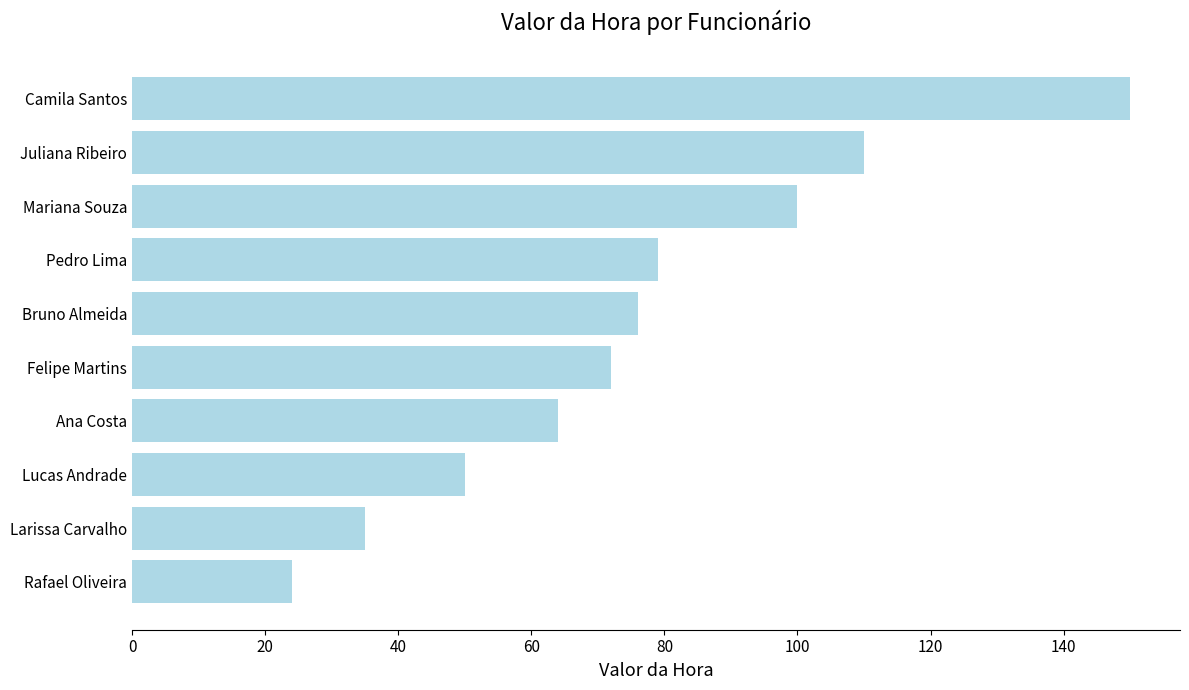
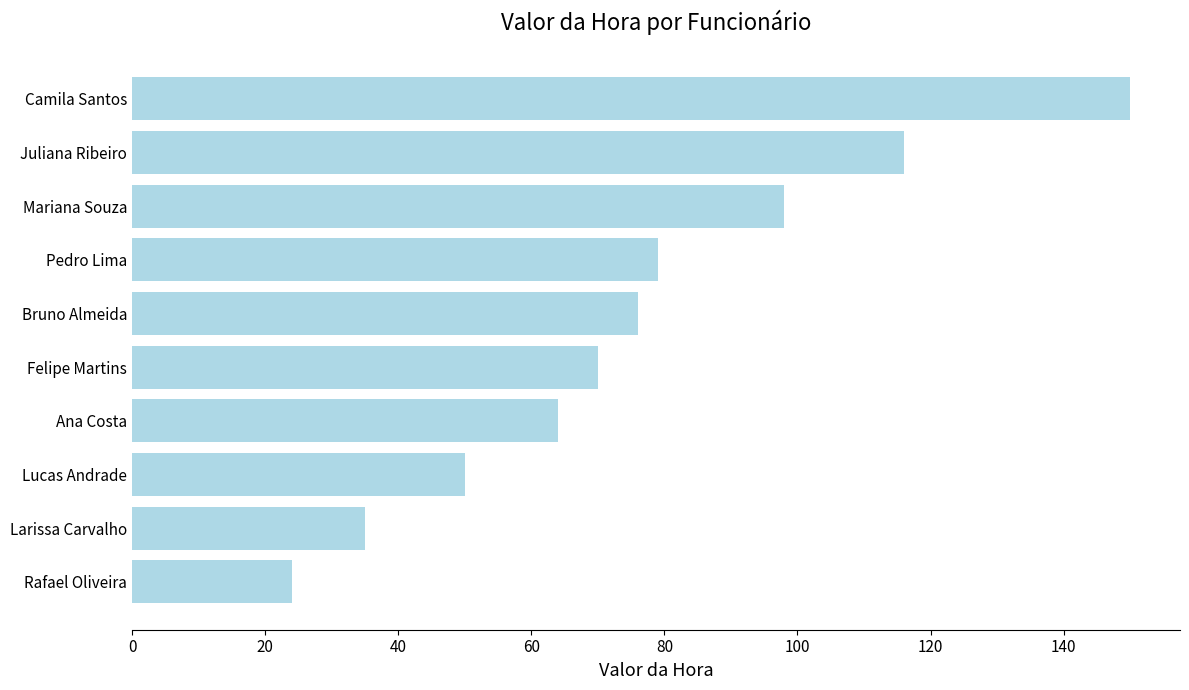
  {
    "Camila Santos": 150,
-   "Juliana Ribeiro": 110,
-   "Mariana Souza": 100,
+   "Juliana Ribeiro": 116,
+   "Mariana Souza": 98,
    "Pedro Lima": 79,
    "Bruno Almeida": 76,
-   "Felipe Martins": 72,
+   "Felipe Martins": 70,
    "Ana Costa": 64,
    "Lucas Andrade": 50,
    "Larissa Carvalho": 35,
    "Rafael Oliveira": 24
  }
